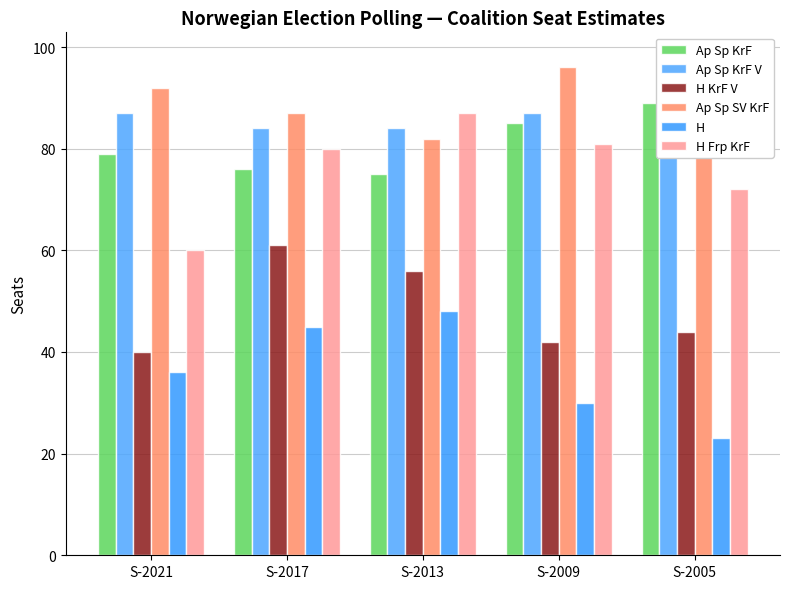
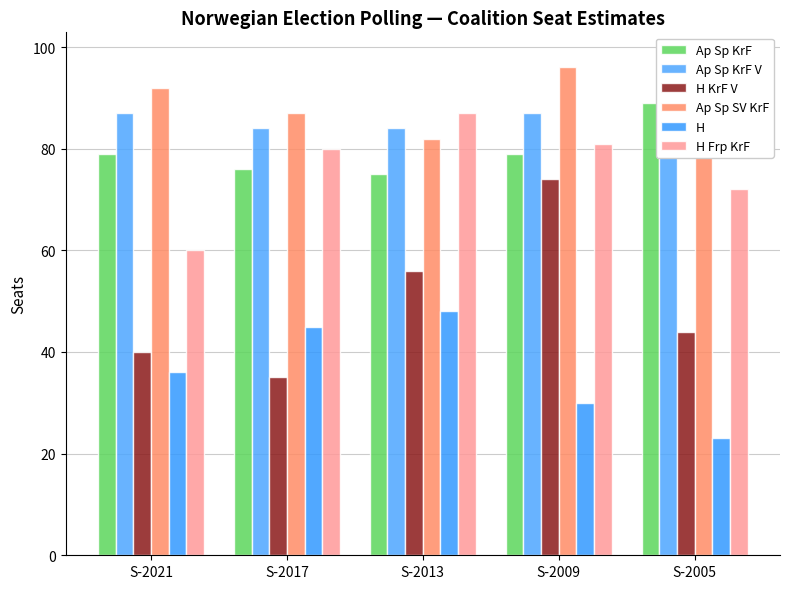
  {
    "Ap Sp KrF": {
      "S-2021": 79,
      "S-2017": 76,
      "S-2013": 75,
-     "S-2009": 85,
+     "S-2009": 79,
      "S-2005": 89
    },
    "H KrF V": {
      "S-2021": 40,
-     "S-2017": 61,
+     "S-2017": 35,
      "S-2013": 56,
-     "S-2009": 42,
+     "S-2009": 74,
      "S-2005": 44
    }
  }
